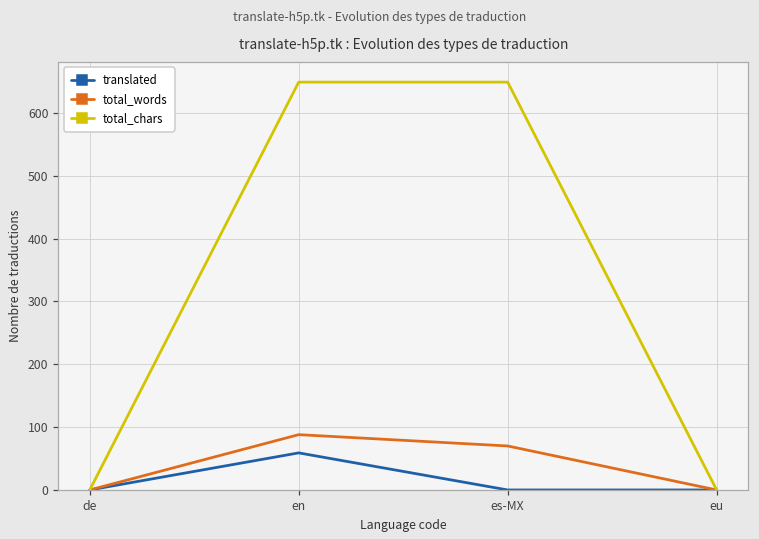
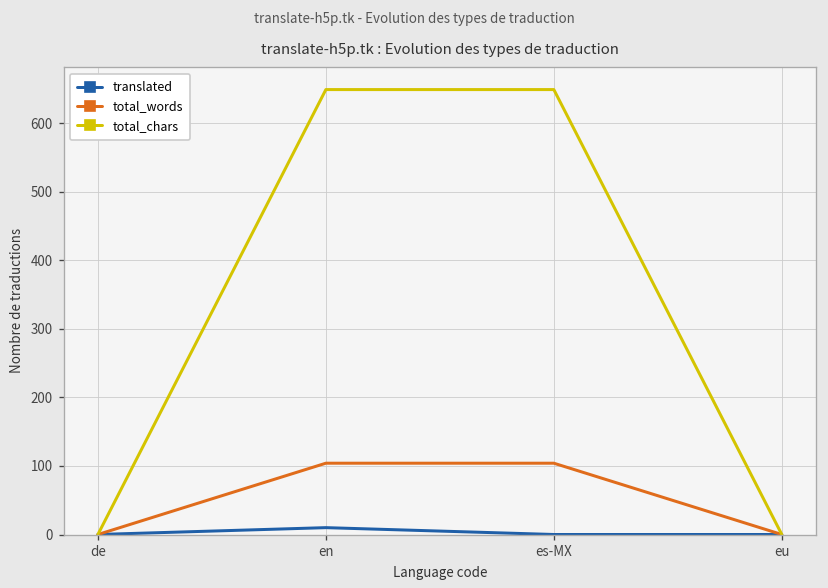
  {
    "translated": {
-     "en": 60,
+     "en": 10,
      "es-MX": 0
    },
    "total_words": {
-     "en": 90,
-     "es-MX": 70
+     "en": 100,
+     "es-MX": 100
    },
    "total_chars": {
      "en": 650,
      "es-MX": 650
    }
  }
